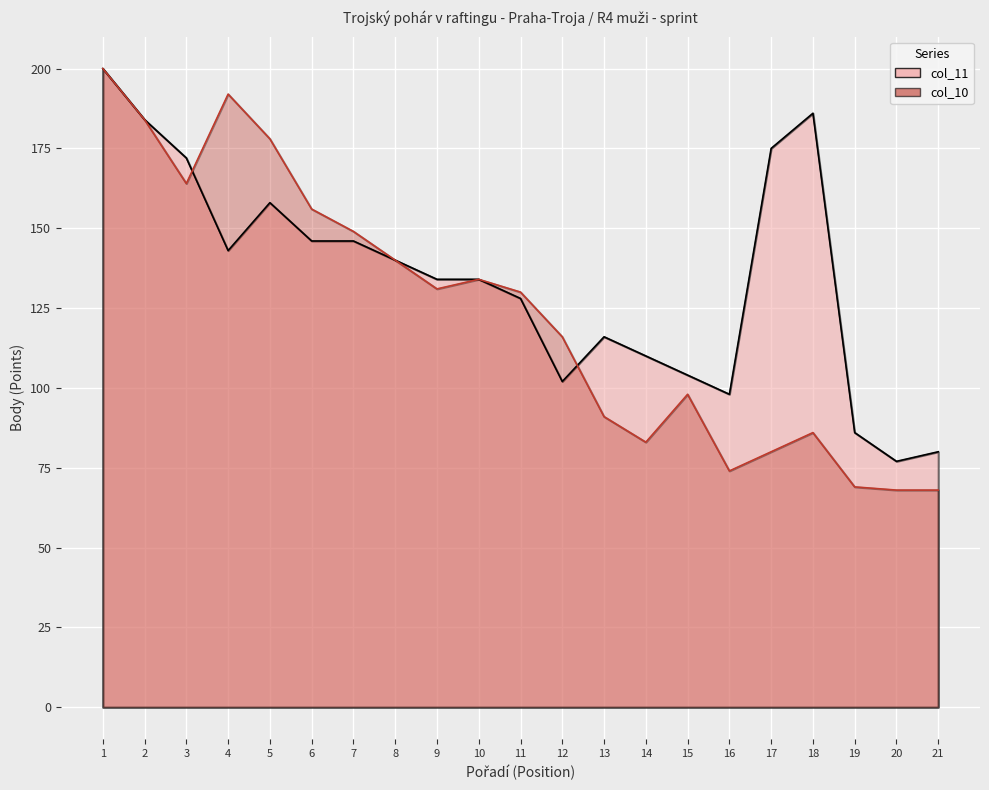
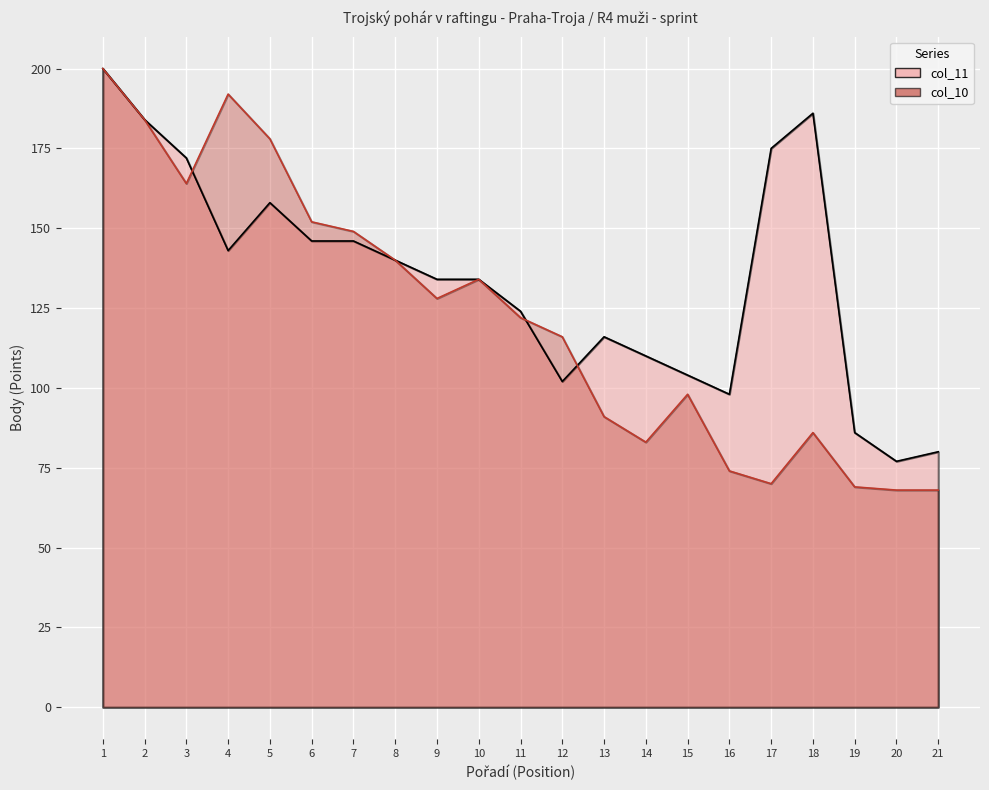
  {
    "col_11": {
      "3": 172,
      "4": 143,
      "5": 158,
      "6": 146,
      "7": 146,
      "9": 134,
-     "11": 128,
+     "11": 124,
      "12": 102,
      "13": 116,
      "14": 110,
      "15": 104,
      "16": 98,
      "17": 175,
      "18": 186,
      "19": 86,
      "20": 77,
      "21": 80
    },
    "col_10": {
      "3": 164,
      "4": 192,
      "5": 178,
-     "6": 156,
+     "6": 152,
      "7": 149,
-     "9": 131,
-     "11": 130,
+     "9": 128,
+     "11": 122,
      "12": 116,
      "13": 91,
      "14": 83,
      "15": 98,
      "16": 74,
-     "17": 80,
+     "17": 70,
      "18": 86,
      "19": 69,
      "20": 68,
      "21": 68
    }
  }
